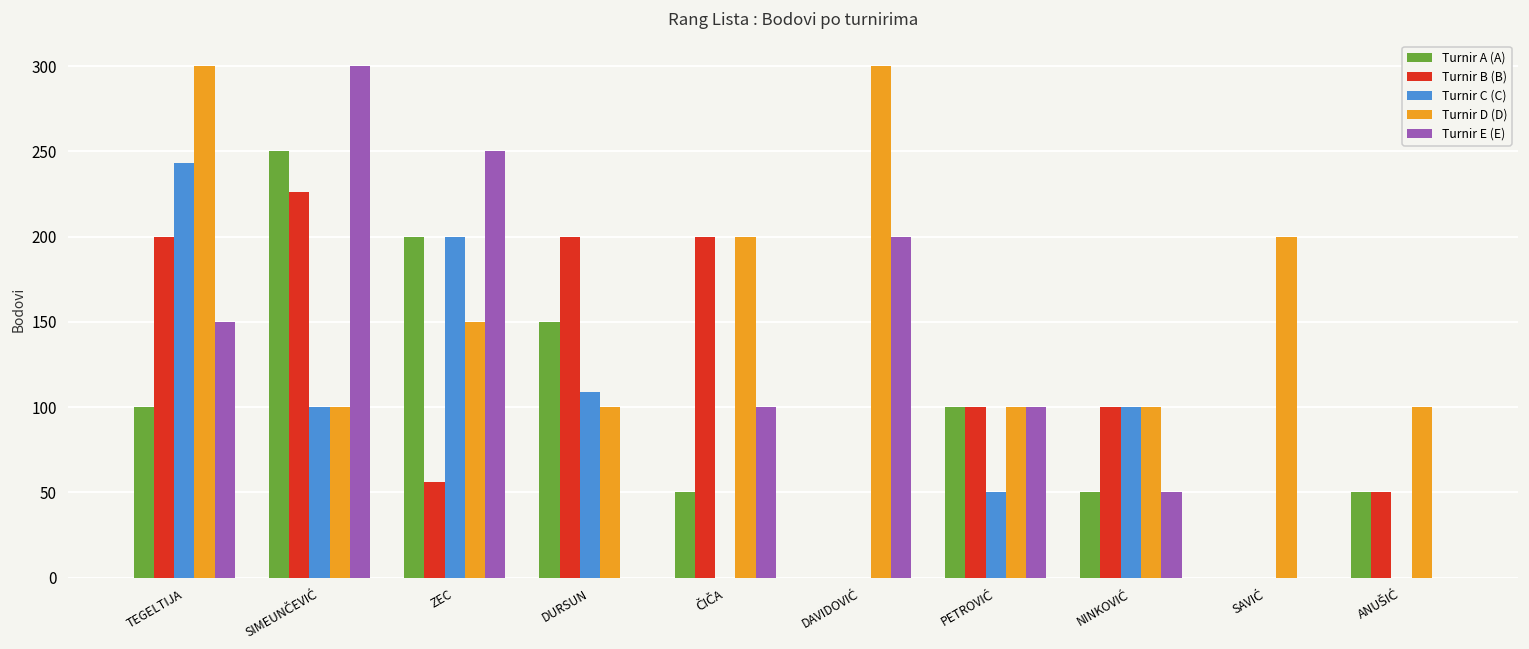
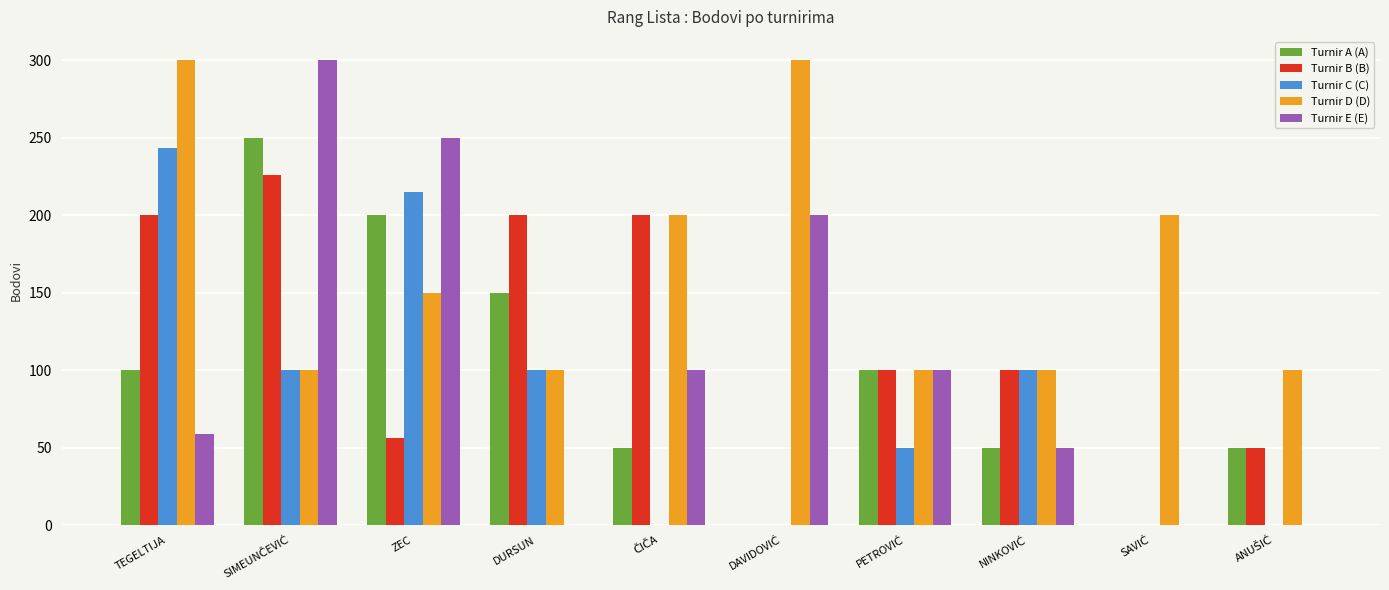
  {
    "Turnir A (A)": {
      "TEGELTIJA": 100,
      "SIMEUNČEVIĆ": 250,
      "ZEC": 200,
      "DURSUN": 150,
      "ČIČA": 50,
      "DAVIDOVIĆ": 0,
      "PETROVIĆ": 100,
      "NINKOVIĆ": 50,
      "SAVIĆ": 0,
      "ANUŠIĆ": 50
    },
    "Turnir B (B)": {
      "TEGELTIJA": 200,
      "SIMEUNČEVIĆ": 226,
      "ZEC": 56,
      "DURSUN": 200,
      "ČIČA": 200,
      "DAVIDOVIĆ": 0,
      "PETROVIĆ": 100,
      "NINKOVIĆ": 100,
      "SAVIĆ": 0,
      "ANUŠIĆ": 50
    },
    "Turnir C (C)": {
      "TEGELTIJA": 243,
      "SIMEUNČEVIĆ": 100,
-     "ZEC": 200,
-     "DURSUN": 109,
+     "ZEC": 215,
+     "DURSUN": 100,
      "ČIČA": 0,
      "DAVIDOVIĆ": 0,
      "PETROVIĆ": 50,
      "NINKOVIĆ": 100,
      "SAVIĆ": 0,
      "ANUŠIĆ": 0
    },
    "Turnir D (D)": {
      "TEGELTIJA": 300,
      "SIMEUNČEVIĆ": 100,
      "ZEC": 150,
      "DURSUN": 100,
      "ČIČA": 200,
      "DAVIDOVIĆ": 300,
      "PETROVIĆ": 100,
      "NINKOVIĆ": 100,
      "SAVIĆ": 200,
      "ANUŠIĆ": 100
    },
    "Turnir E (E)": {
-     "TEGELTIJA": 150,
+     "TEGELTIJA": 59,
      "SIMEUNČEVIĆ": 300,
      "ZEC": 250,
      "DURSUN": 0,
      "ČIČA": 100,
      "DAVIDOVIĆ": 200,
      "PETROVIĆ": 100,
      "NINKOVIĆ": 50,
      "SAVIĆ": 0,
      "ANUŠIĆ": 0
    }
  }
